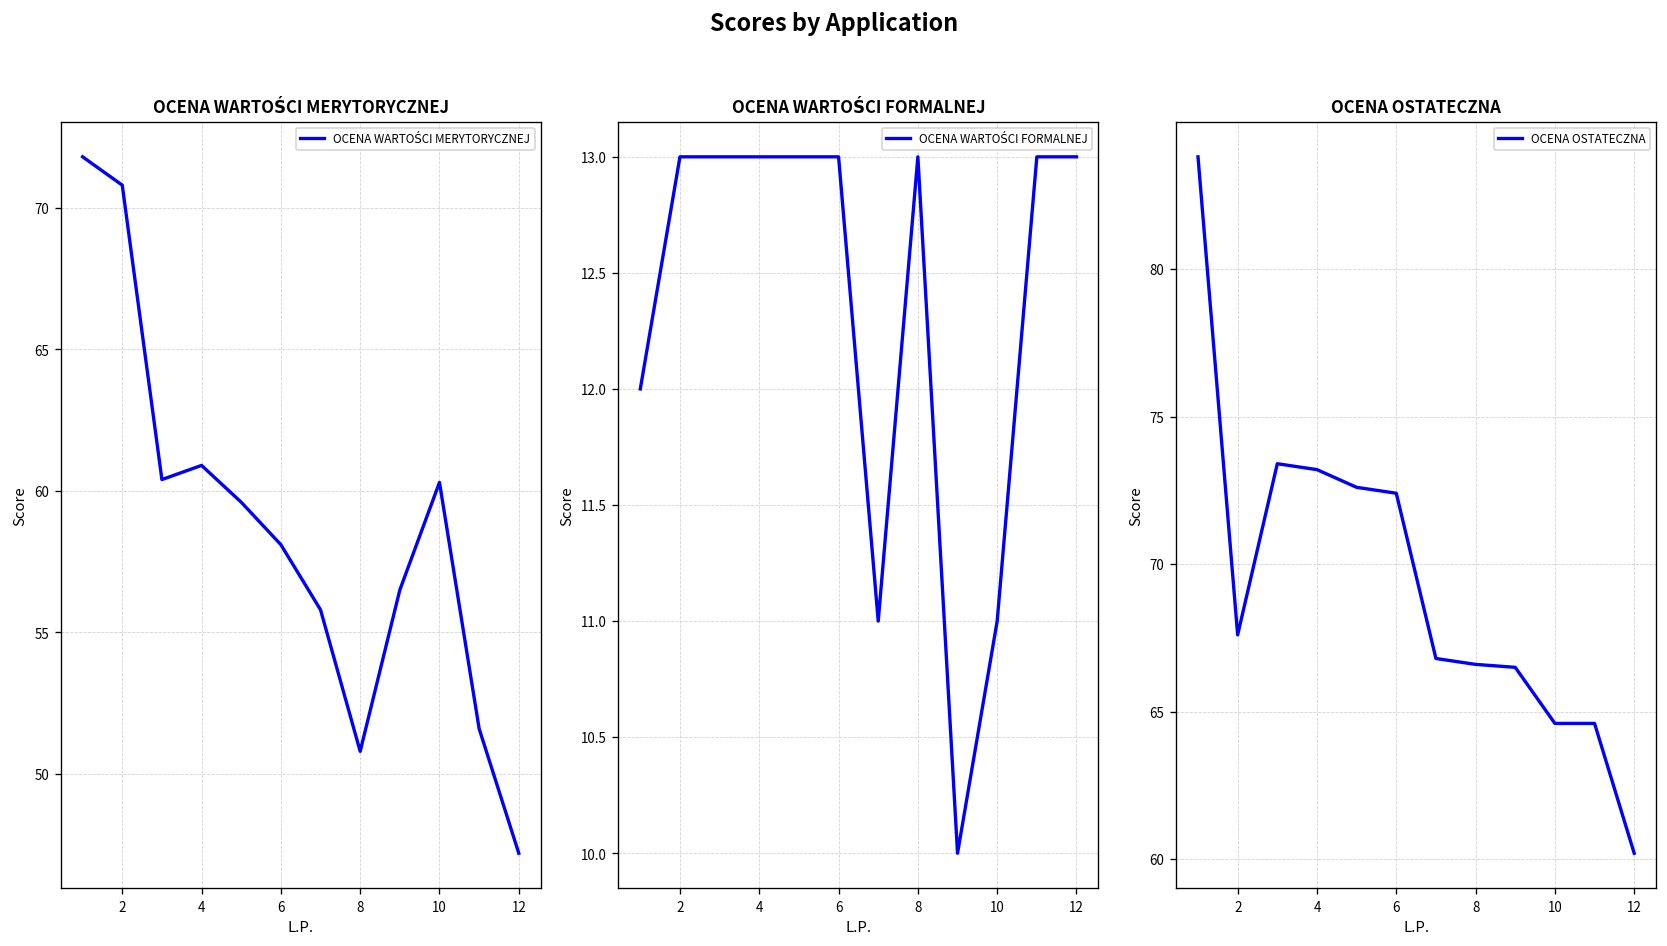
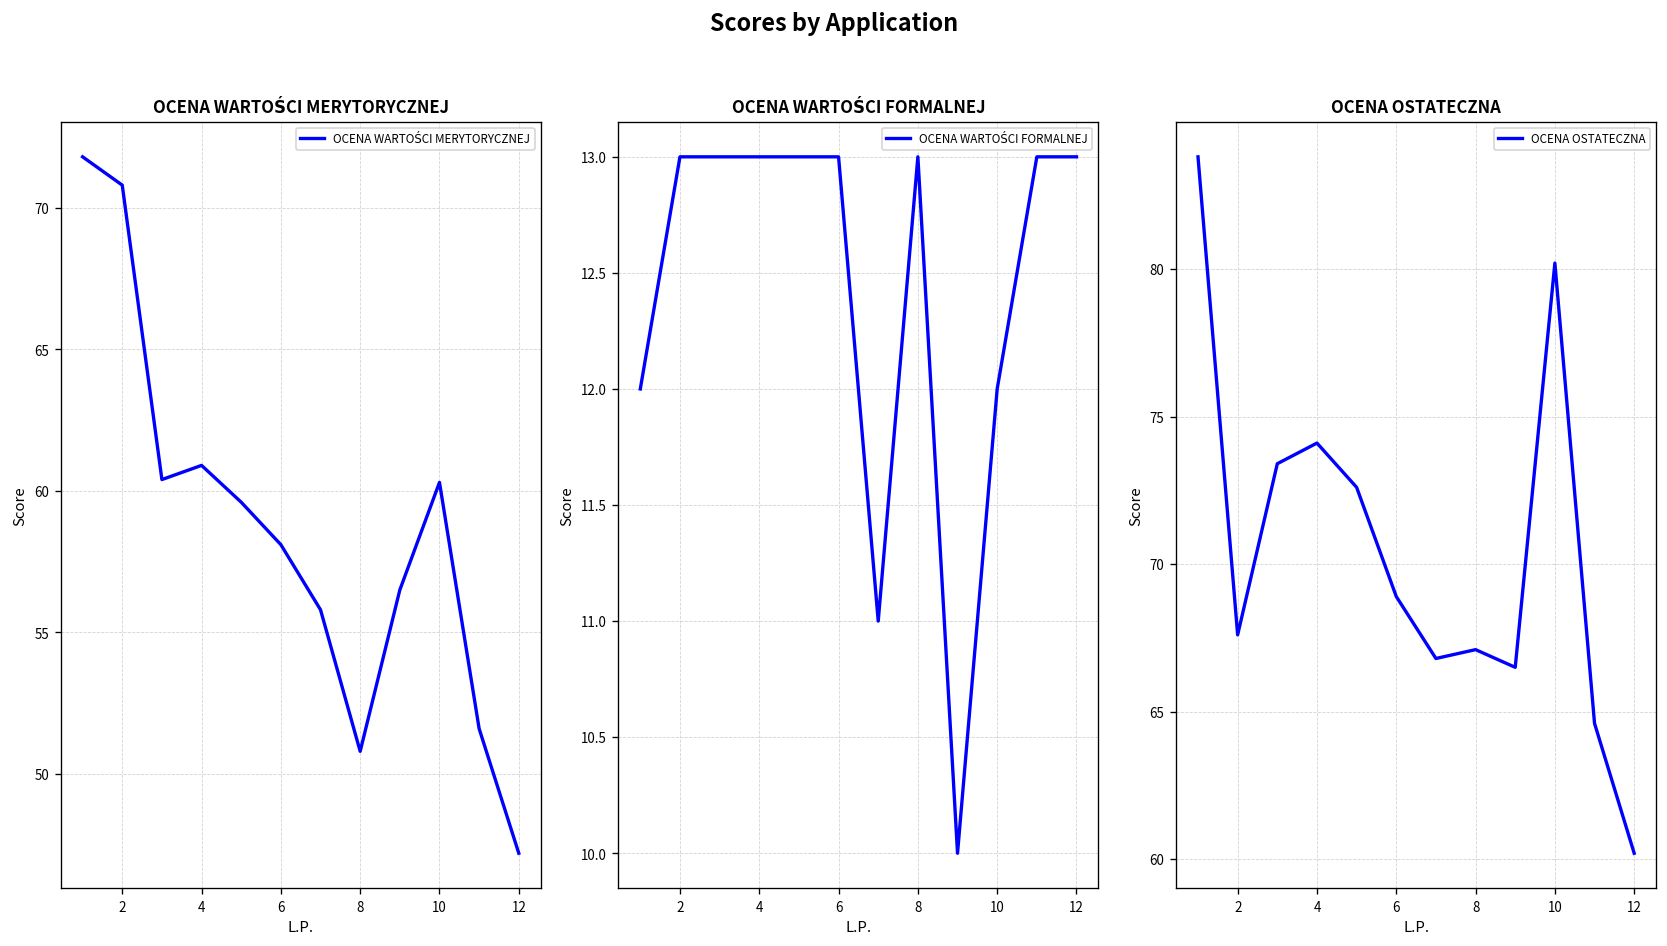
  {
    "OCENA WARTOŚCI MERYTORYCZNEJ": {
      "2": 70.8,
      "4": 60.9,
      "6": 58.1,
      "8": 50.8,
      "10": 60.3,
      "12": 47.2
    },
    "OCENA WARTOŚCI FORMALNEJ": {
      "2": 13,
      "4": 13,
      "6": 13,
      "8": 13,
-     "10": 11,
+     "10": 12,
      "12": 13
    },
    "OCENA OSTATECZNA": {
      "2": 67.6,
-     "4": 73.2,
-     "6": 72.4,
-     "8": 66.6,
-     "10": 64.6,
+     "4": 74.1,
+     "6": 68.9,
+     "8": 67.1,
+     "10": 80.2,
      "12": 60.2
    }
  }
